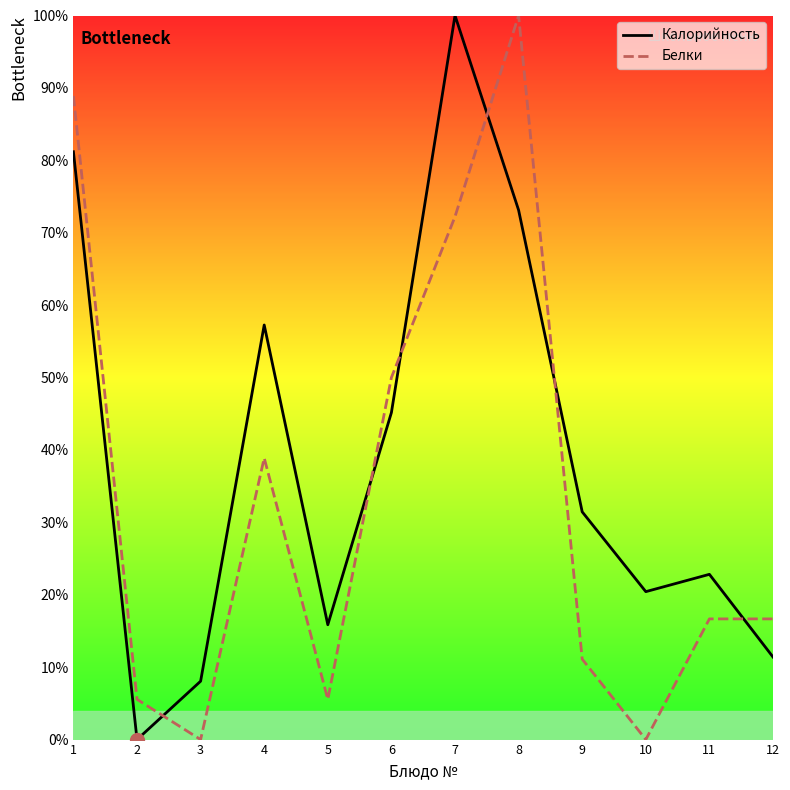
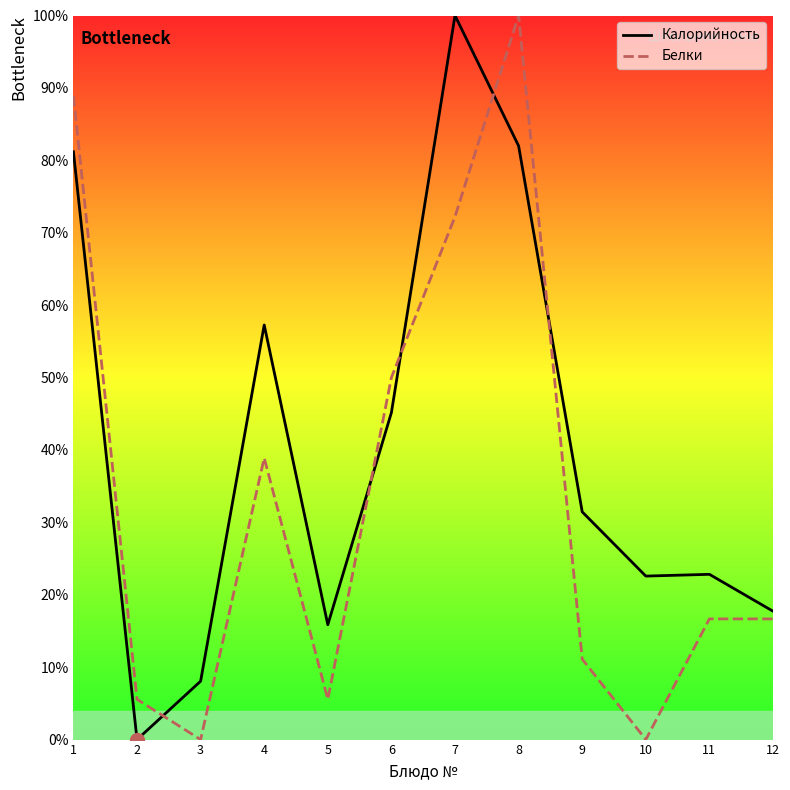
  {
    "Калорийность": {
      "1": "81%",
      "3": "8%",
      "4": "57%",
      "5": "16%",
      "6": "45%",
      "7": "100%",
-     "8": "73%",
+     "8": "82%",
      "9": "31%",
-     "10": "20%",
+     "10": "23%",
      "11": "23%",
-     "12": "11%"
+     "12": "18%"
    }
  }
